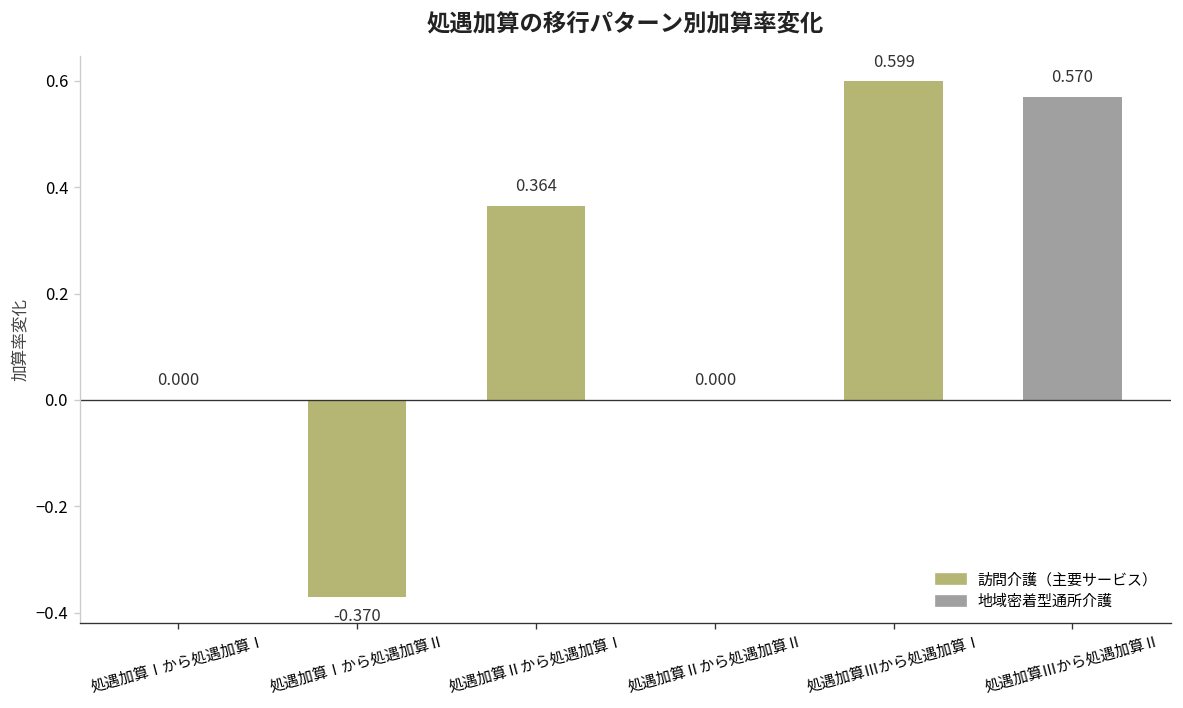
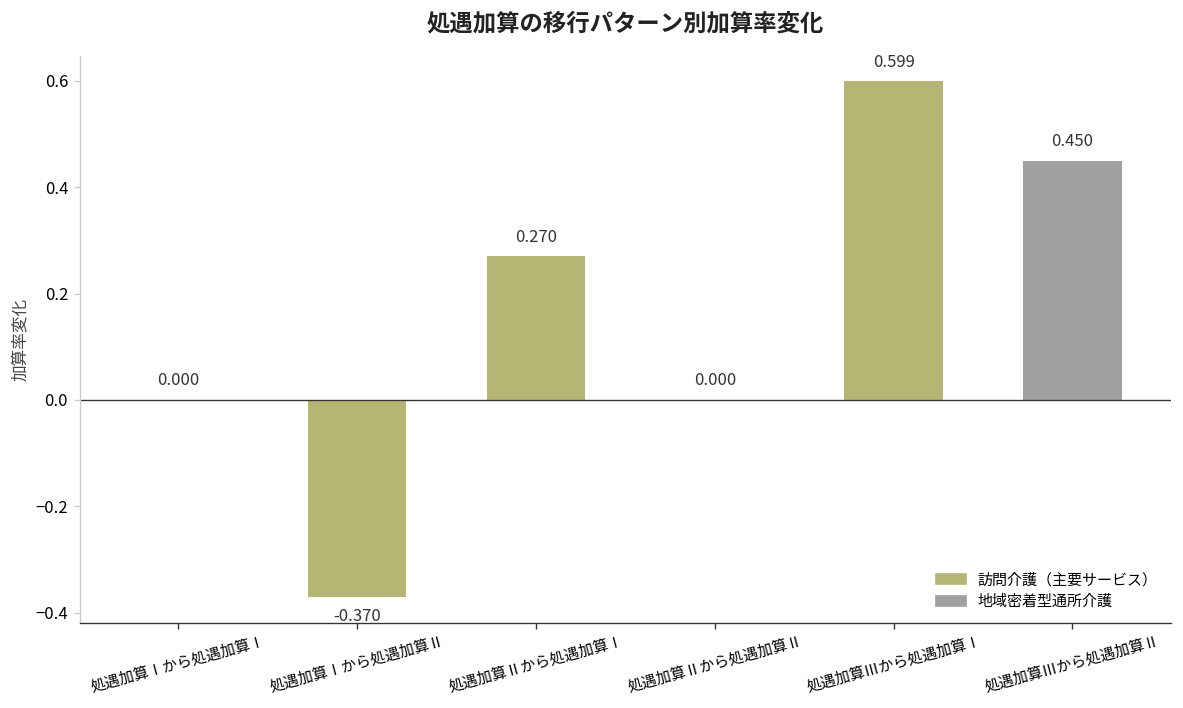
  {
    "処遇加算Ⅰから処遇加算Ⅰ": 0.000,
    "処遇加算Ⅰから処遇加算Ⅱ": -0.370,
-   "処遇加算Ⅱから処遇加算Ⅰ": 0.364,
+   "処遇加算Ⅱから処遇加算Ⅰ": 0.270,
    "処遇加算Ⅱから処遇加算Ⅱ": 0.000,
    "処遇加算Ⅲから処遇加算Ⅰ": 0.599,
-   "処遇加算Ⅲから処遇加算Ⅱ": 0.570
+   "処遇加算Ⅲから処遇加算Ⅱ": 0.450
  }
